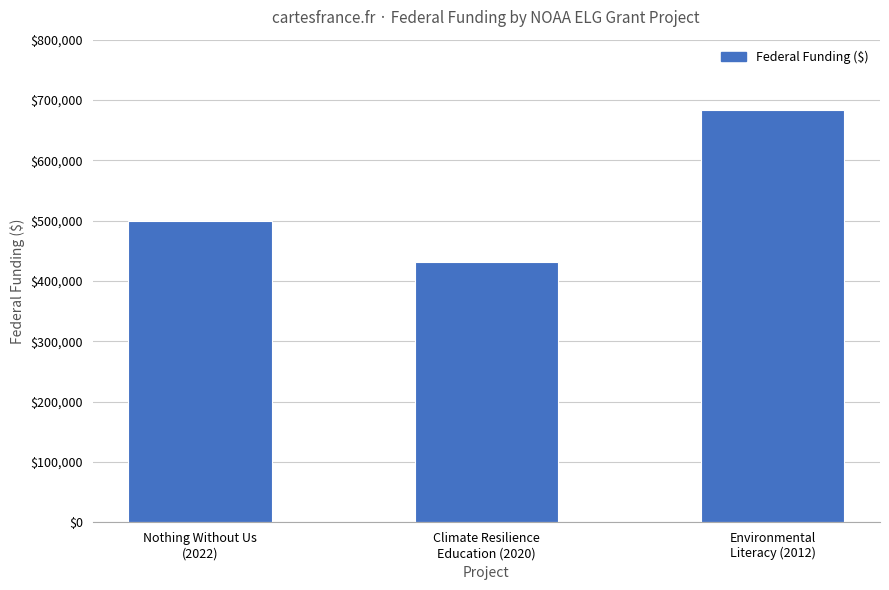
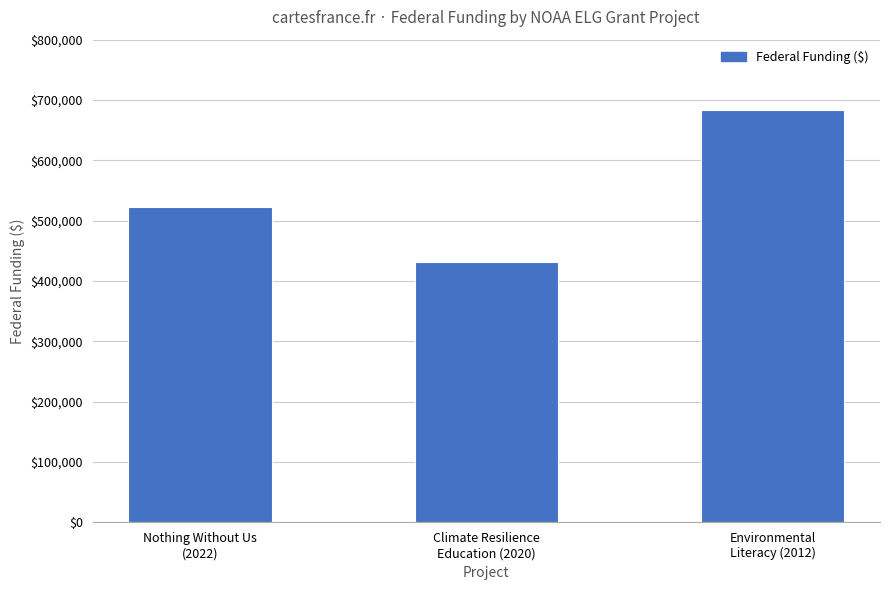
  {
-   "Nothing Without Us (2022)": "$500,000",
+   "Nothing Without Us (2022)": "$520,000",
    "Climate Resilience Education (2020)": "$430,000",
    "Environmental Literacy (2012)": "$680,000"
  }
